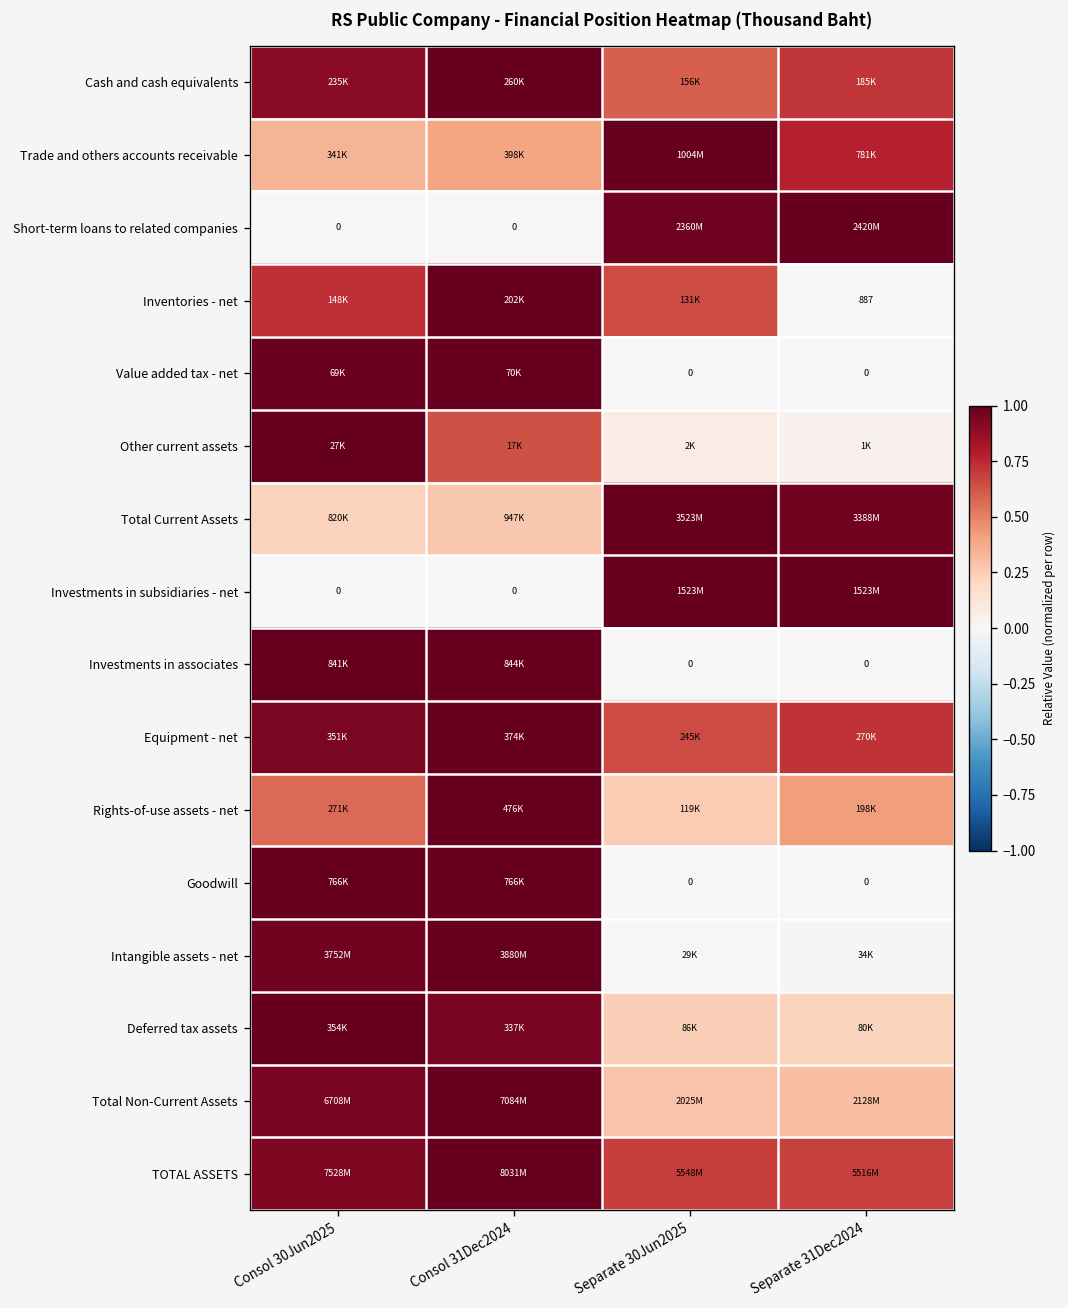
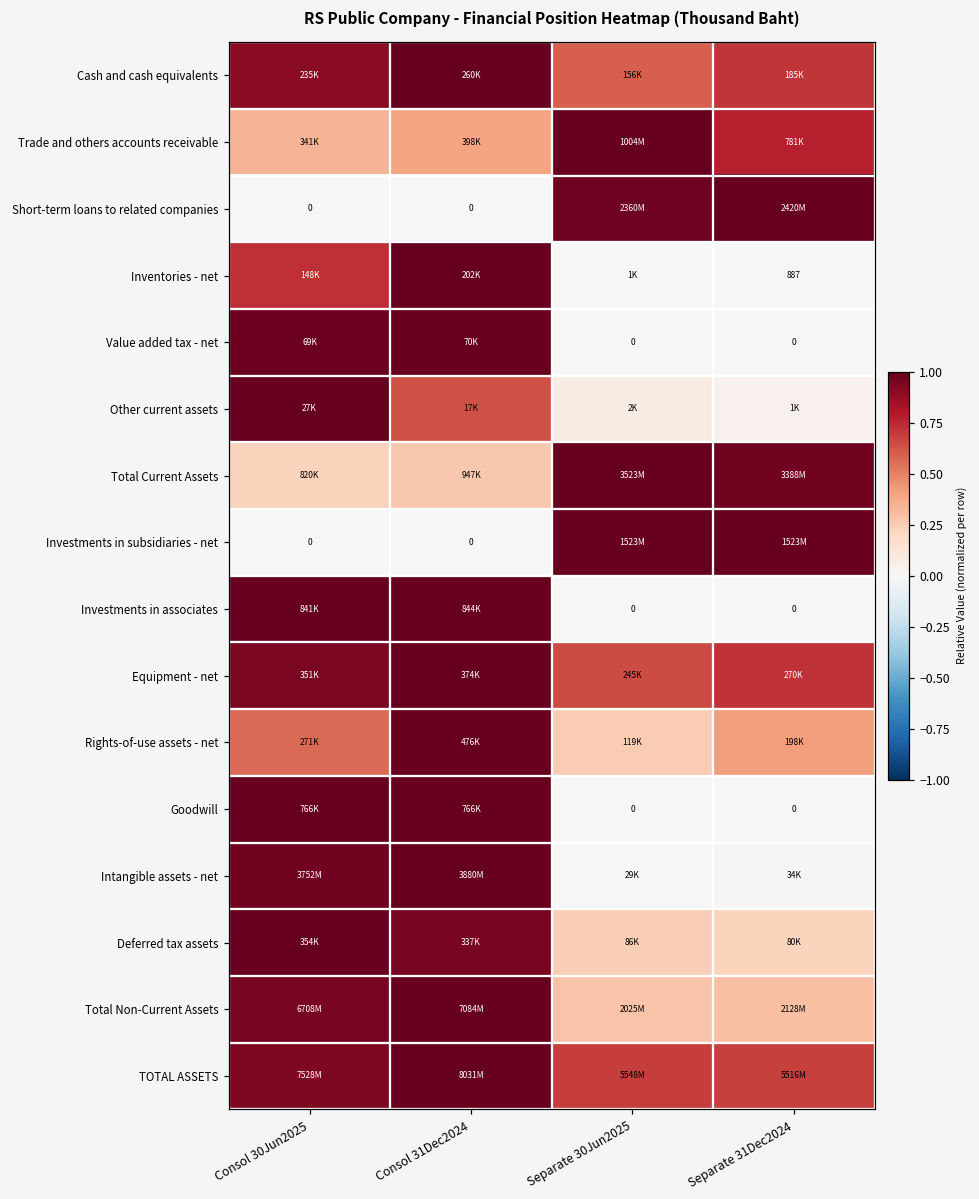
  {
    "Cash and cash equivalents": {
      "Consol 30Jun2025": "235K",
      "Consol 31Dec2024": "260K",
      "Separate 30Jun2025": "156K",
      "Separate 31Dec2024": "185K"
    },
    "Trade and others accounts receivable": {
      "Consol 30Jun2025": "341K",
      "Consol 31Dec2024": "398K",
      "Separate 30Jun2025": "1004M",
      "Separate 31Dec2024": "781K"
    },
    "Short-term loans to related companies": {
      "Consol 30Jun2025": "0",
      "Consol 31Dec2024": "0",
      "Separate 30Jun2025": "2360M",
      "Separate 31Dec2024": "2420M"
    },
    "Inventories - net": {
      "Consol 30Jun2025": "148K",
      "Consol 31Dec2024": "202K",
-     "Separate 30Jun2025": "131K",
+     "Separate 30Jun2025": "1K",
      "Separate 31Dec2024": "887"
    },
    "Value added tax - net": {
      "Consol 30Jun2025": "69K",
      "Consol 31Dec2024": "70K",
      "Separate 30Jun2025": "0",
      "Separate 31Dec2024": "0"
    },
    "Other current assets": {
      "Consol 30Jun2025": "27K",
      "Consol 31Dec2024": "17K",
      "Separate 30Jun2025": "2K",
      "Separate 31Dec2024": "1K"
    },
    "Total Current Assets": {
      "Consol 30Jun2025": "820K",
      "Consol 31Dec2024": "947K",
      "Separate 30Jun2025": "3523M",
      "Separate 31Dec2024": "3388M"
    },
    "Investments in subsidiaries - net": {
      "Consol 30Jun2025": "0",
      "Consol 31Dec2024": "0",
      "Separate 30Jun2025": "1523M",
      "Separate 31Dec2024": "1523M"
    },
    "Investments in associates": {
      "Consol 30Jun2025": "841K",
      "Consol 31Dec2024": "844K",
      "Separate 30Jun2025": "0",
      "Separate 31Dec2024": "0"
    },
    "Equipment - net": {
      "Consol 30Jun2025": "351K",
      "Consol 31Dec2024": "374K",
      "Separate 30Jun2025": "245K",
      "Separate 31Dec2024": "270K"
    },
    "Rights-of-use assets - net": {
      "Consol 30Jun2025": "271K",
      "Consol 31Dec2024": "476K",
      "Separate 30Jun2025": "119K",
      "Separate 31Dec2024": "198K"
    },
    "Goodwill": {
      "Consol 30Jun2025": "766K",
      "Consol 31Dec2024": "766K",
      "Separate 30Jun2025": "0",
      "Separate 31Dec2024": "0"
    },
    "Intangible assets - net": {
      "Consol 30Jun2025": "3752M",
      "Consol 31Dec2024": "3880M",
      "Separate 30Jun2025": "29K",
      "Separate 31Dec2024": "34K"
    },
    "Deferred tax assets": {
      "Consol 30Jun2025": "354K",
      "Consol 31Dec2024": "337K",
      "Separate 30Jun2025": "86K",
      "Separate 31Dec2024": "80K"
    },
    "Total Non-Current Assets": {
      "Consol 30Jun2025": "6708M",
      "Consol 31Dec2024": "7084M",
      "Separate 30Jun2025": "2025M",
      "Separate 31Dec2024": "2128M"
    },
    "TOTAL ASSETS": {
      "Consol 30Jun2025": "7528M",
      "Consol 31Dec2024": "8031M",
      "Separate 30Jun2025": "5548M",
      "Separate 31Dec2024": "5516M"
    }
  }
